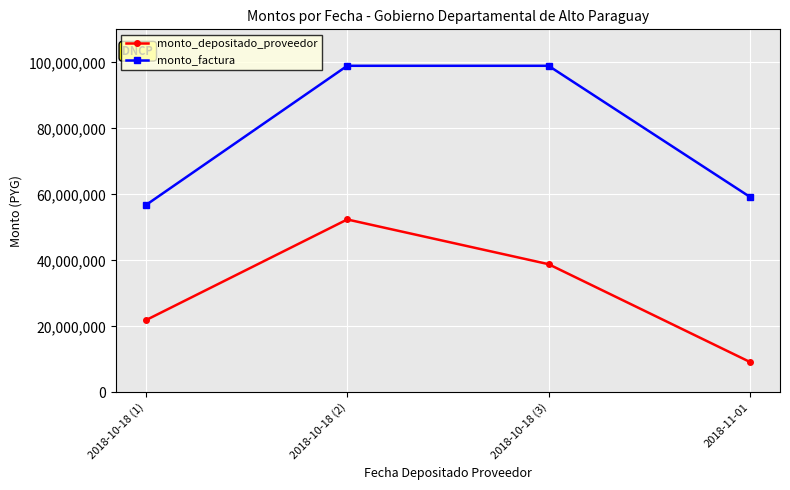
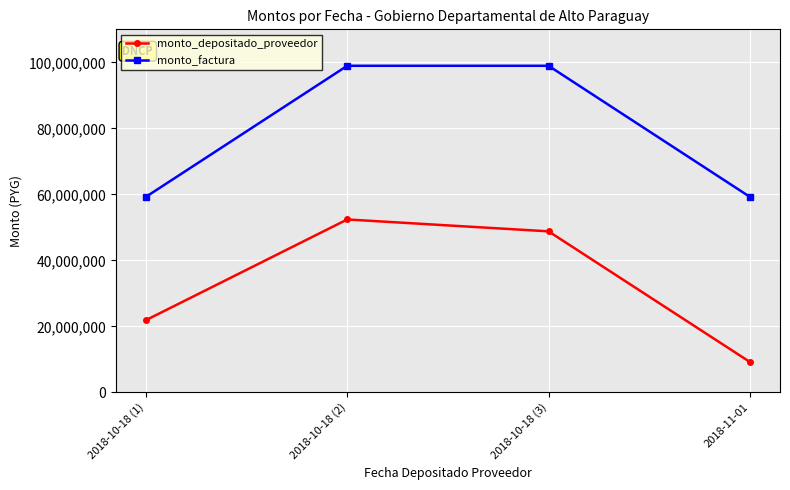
  {
    "monto_depositado_proveedor": {
      "2018-10-18 (1)": "22,000,000",
      "2018-10-18 (2)": "52,000,000",
-     "2018-10-18 (3)": "39,000,000",
+     "2018-10-18 (3)": "49,000,000",
      "2018-11-01": "9,000,000"
    },
    "monto_factura": {
-     "2018-10-18 (1)": "57,000,000",
+     "2018-10-18 (1)": "59,000,000",
      "2018-10-18 (2)": "99,000,000",
      "2018-10-18 (3)": "99,000,000",
      "2018-11-01": "59,000,000"
    }
  }
